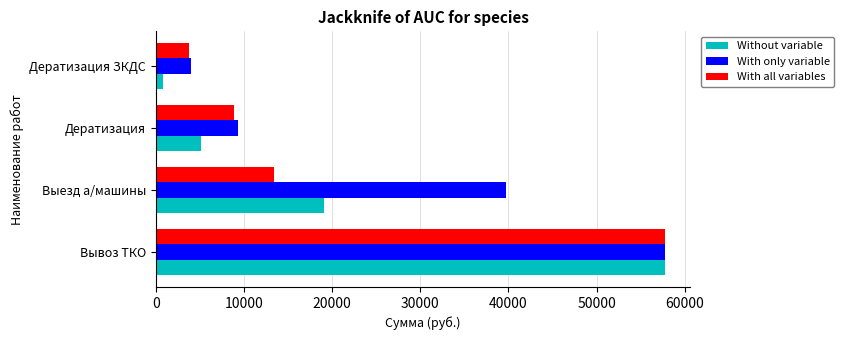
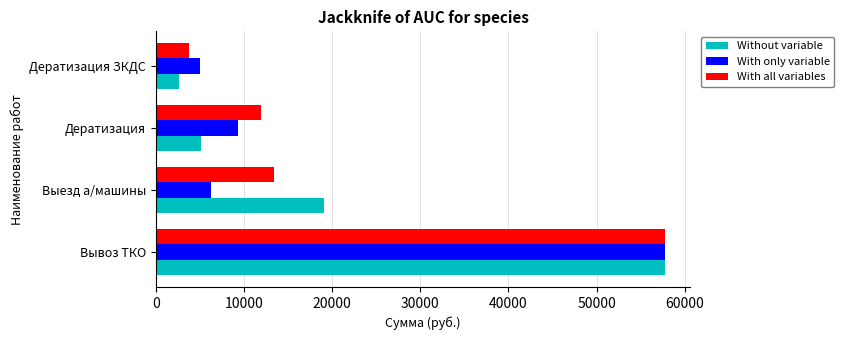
  {
    "Without variable": {
-     "Дератизация ЗКДС": 1000,
+     "Дератизация ЗКДС": 3000,
      "Дератизация": 5000,
      "Выезд а/машины": 19000,
      "Вывоз ТКО": 58000
    },
    "With only variable": {
-     "Дератизация ЗКДС": 4000,
+     "Дератизация ЗКДС": 5000,
      "Дератизация": 9000,
-     "Выезд а/машины": 40000,
+     "Выезд а/машины": 6000,
      "Вывоз ТКО": 58000
    },
    "With all variables": {
      "Дератизация ЗКДС": 4000,
-     "Дератизация": 9000,
+     "Дератизация": 12000,
      "Выезд а/машины": 13000,
      "Вывоз ТКО": 58000
    }
  }
